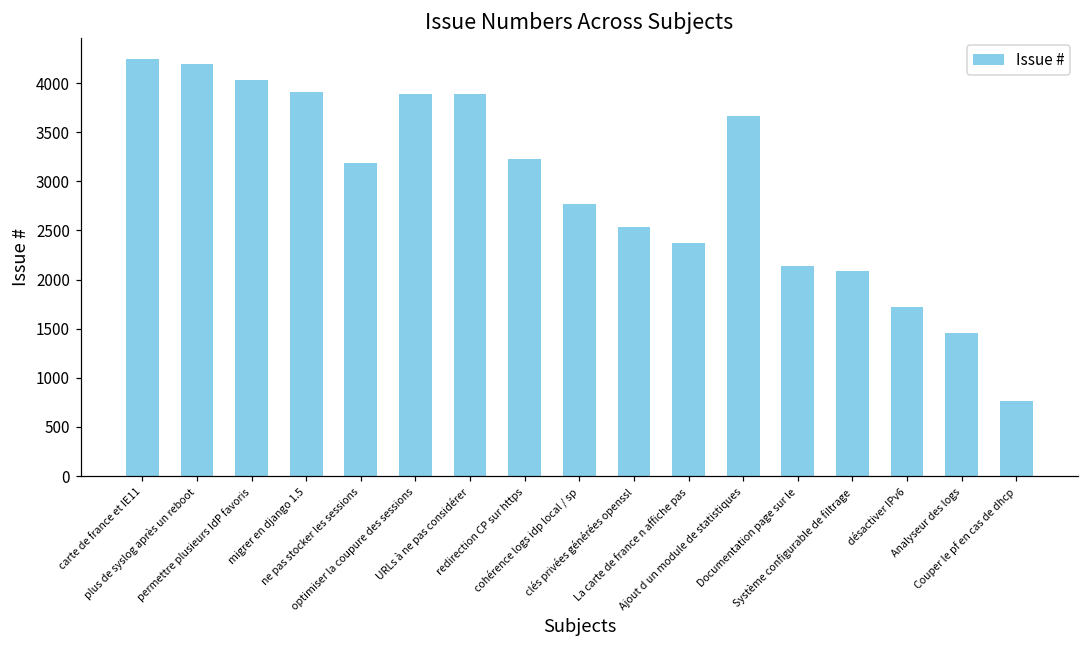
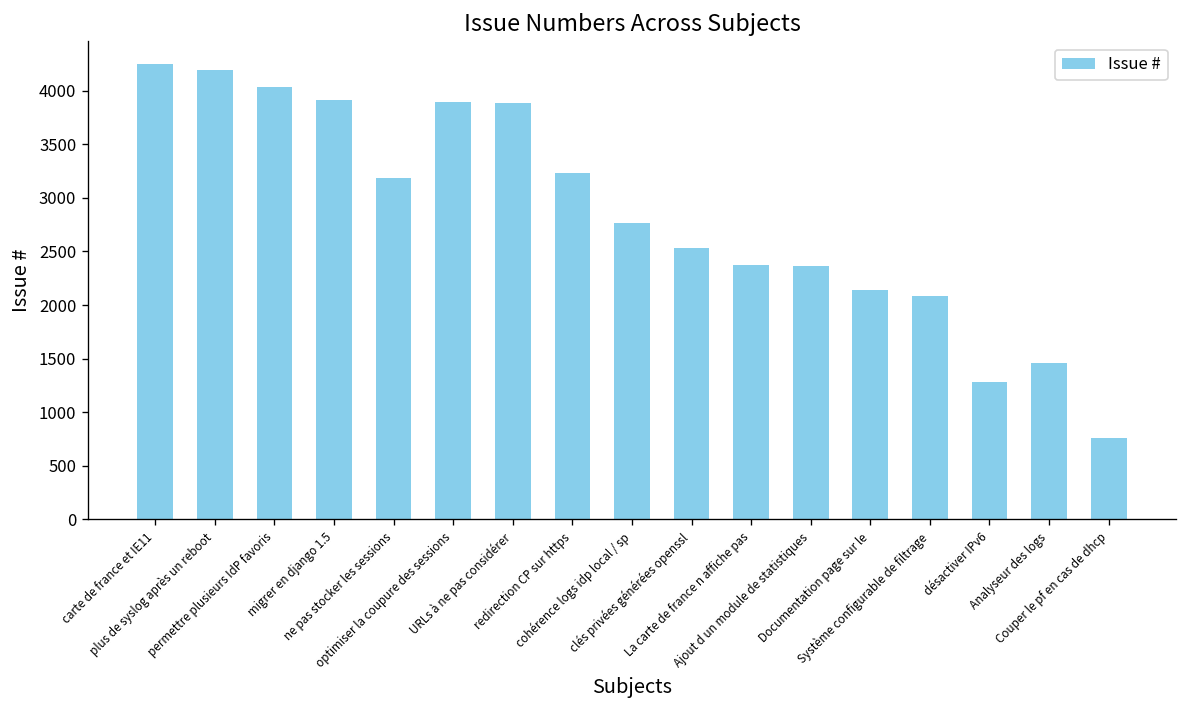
  {
    "carte de france et IE11": 4300,
    "plus de syslog après un reboot": 4200,
    "permettre plusieurs IdP favoris": 4000,
    "migrer en django 1.5": 3900,
    "ne pas stocker les sessions": 3200,
    "optimiser la coupure des sessions": 3900,
    "URLs à ne pas considérer": 3900,
    "redirection CP sur https": 3200,
    "cohérence logs idp local / sp": 2800,
    "clés privées générées openssl": 2500,
    "La carte de france n affiche pas": 2400,
-   "Ajout d un module de statistiques": 3700,
+   "Ajout d un module de statistiques": 2400,
    "Documentation page sur le": 2100,
    "Système configurable de filtrage": 2100,
-   "désactiver IPv6": 1700,
+   "désactiver IPv6": 1300,
    "Analyseur des logs": 1500,
    "Couper le pf en cas de dhcp": 800
  }
